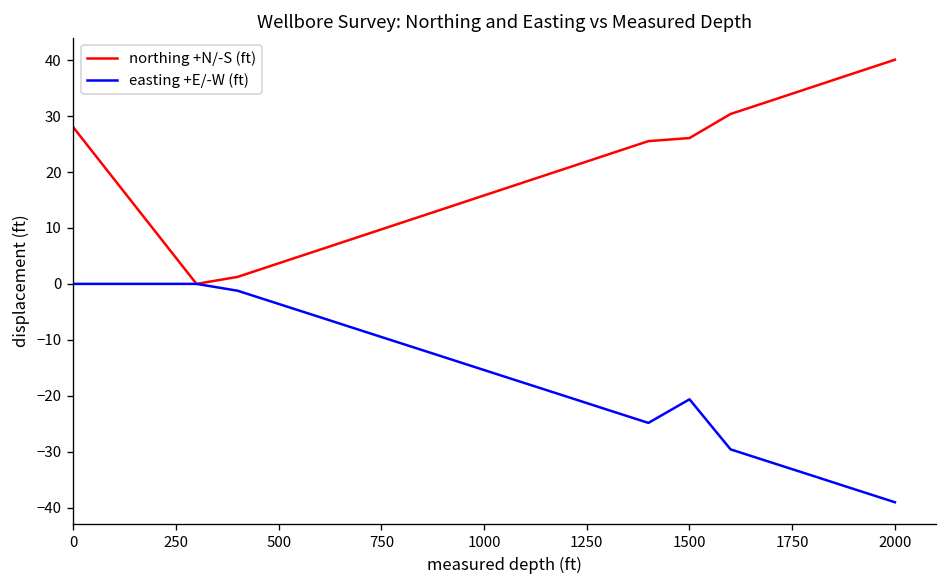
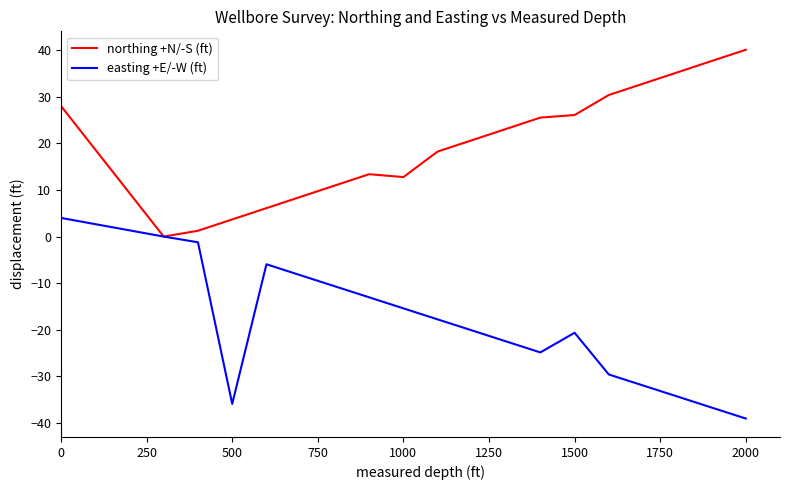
  {
    "northing +N/-S (ft)": {
      "0": 28,
      "500": 4,
-     "1000": 16,
+     "1000": 13,
      "1500": 26,
      "2000": 40
    },
    "easting +E/-W (ft)": {
-     "0": 0,
-     "500": -4,
+     "0": 4,
+     "500": -36,
      "1000": -15,
      "1500": -21,
      "2000": -39
    }
  }
